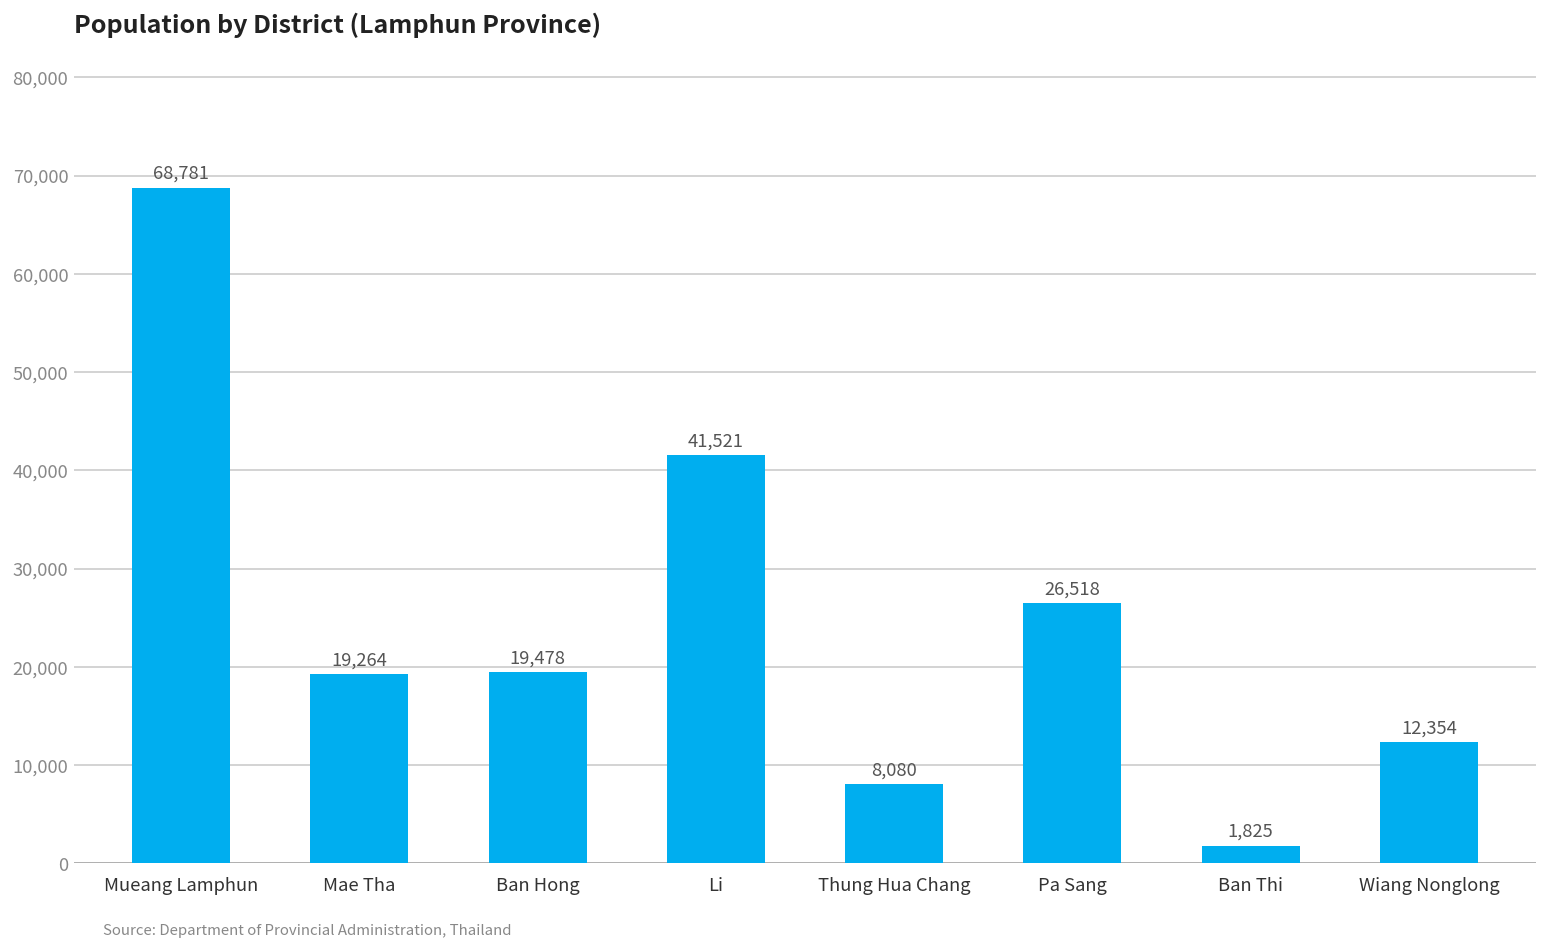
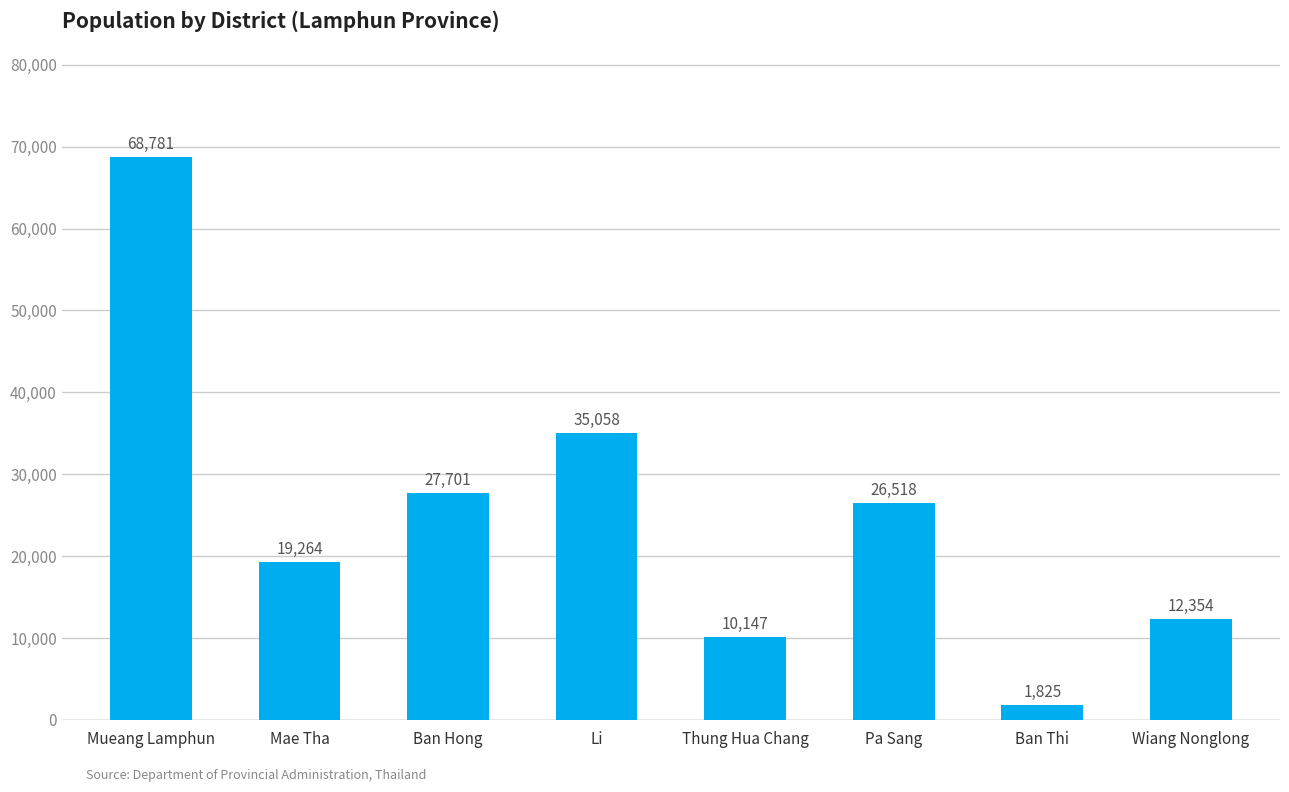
  {
    "Mueang Lamphun": "68,781",
    "Mae Tha": "19,264",
-   "Ban Hong": "19,478",
-   "Li": "41,521",
-   "Thung Hua Chang": "8,080",
+   "Ban Hong": "27,701",
+   "Li": "35,058",
+   "Thung Hua Chang": "10,147",
    "Pa Sang": "26,518",
    "Ban Thi": "1,825",
    "Wiang Nonglong": "12,354"
  }
